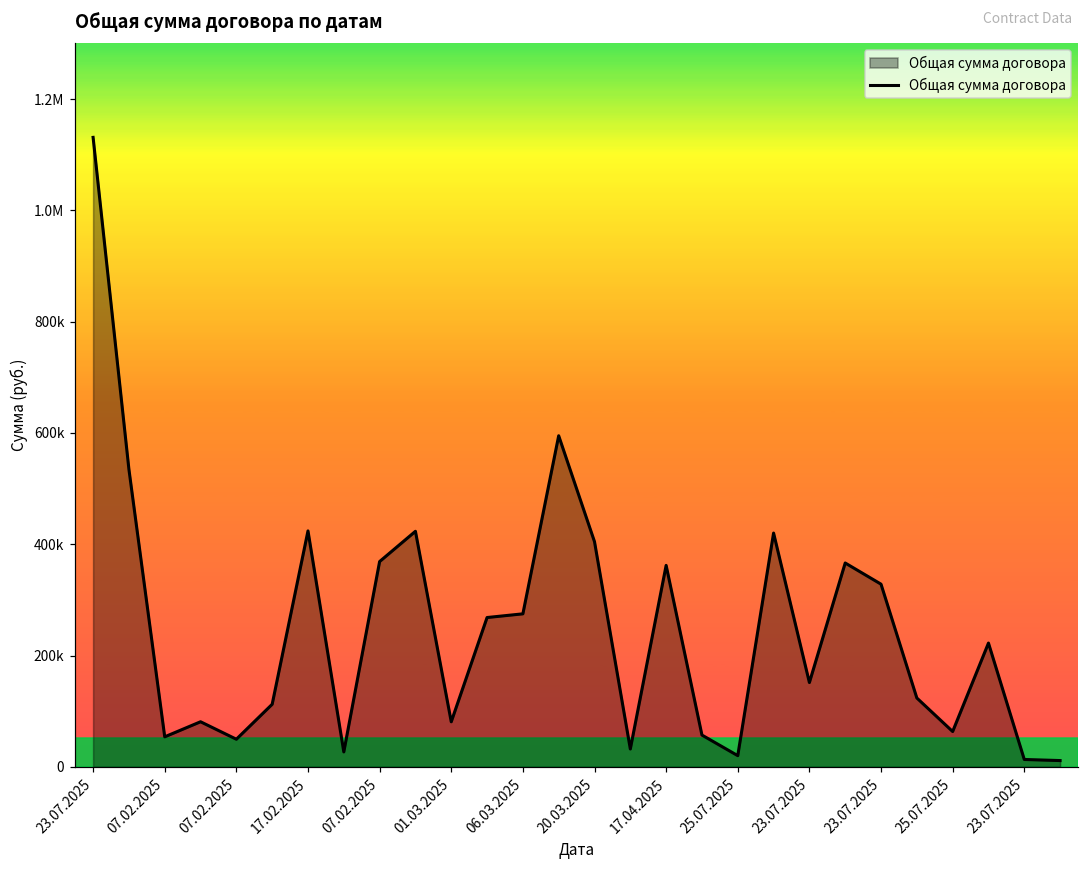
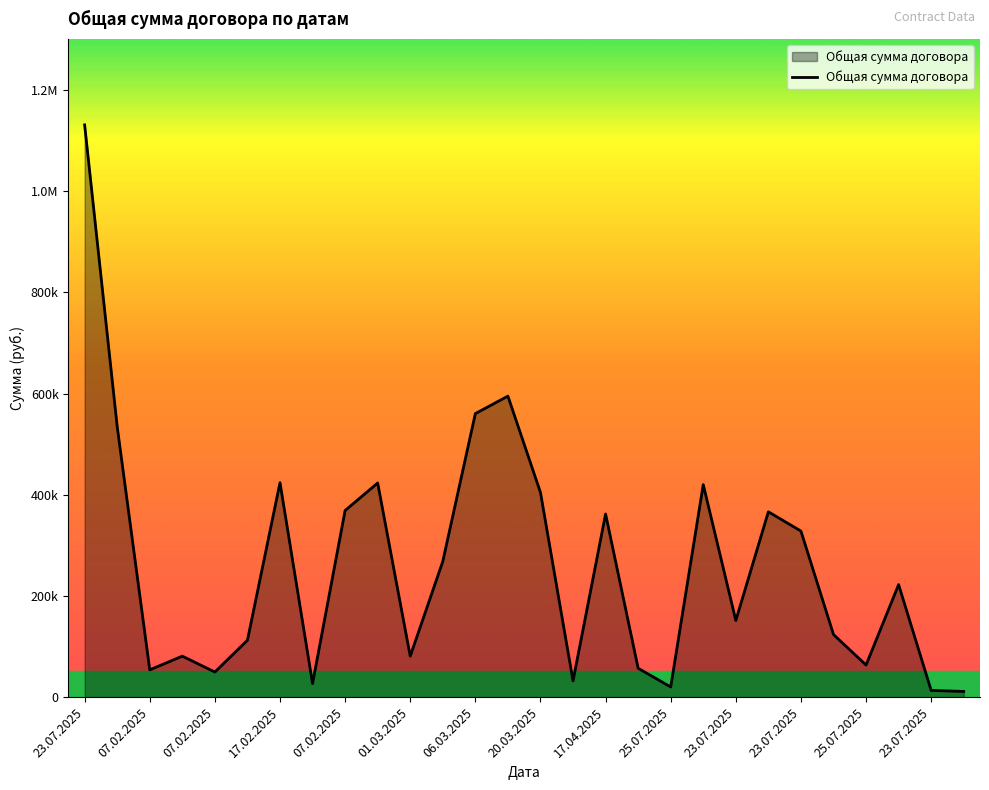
  {
    "17.02.2025": 420000,
-   "06.03.2025": 280000,
+   "06.03.2025": 560000,
    "17.04.2025": 360000
  }
